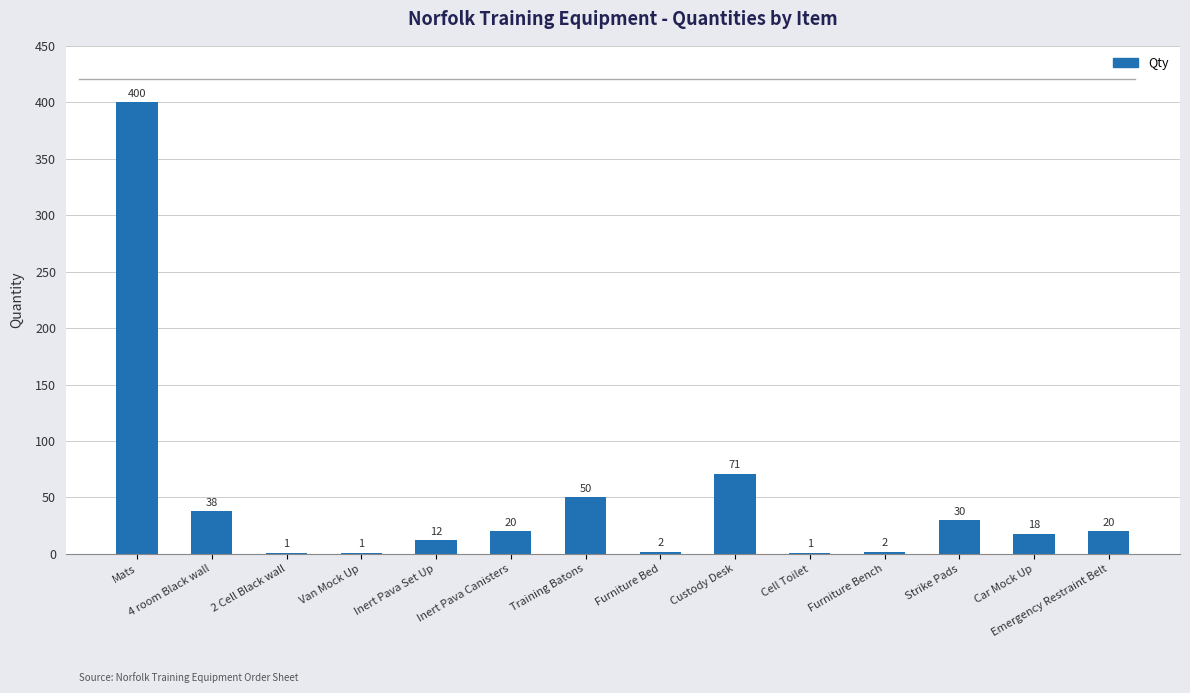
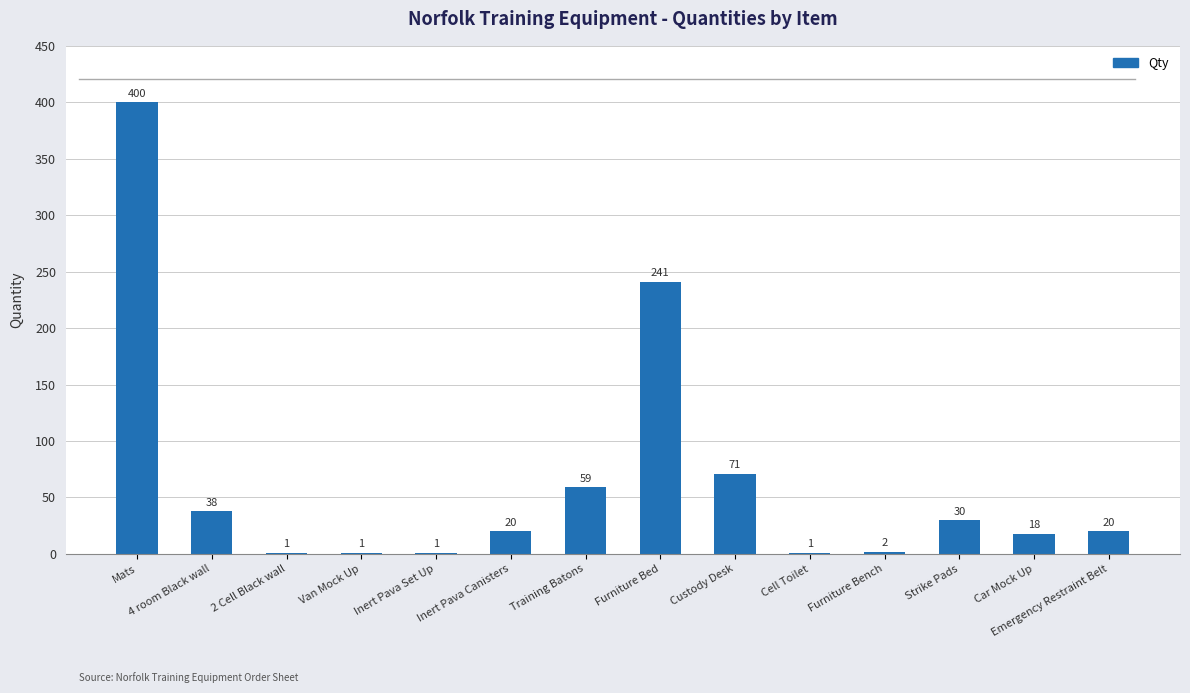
  {
    "Mats": 400,
    "4 room Black wall": 38,
    "2 Cell Black wall": 1,
    "Van Mock Up": 1,
-   "Inert Pava Set Up": 12,
+   "Inert Pava Set Up": 1,
    "Inert Pava Canisters": 20,
-   "Training Batons": 50,
-   "Furniture Bed": 2,
+   "Training Batons": 59,
+   "Furniture Bed": 241,
    "Custody Desk": 71,
    "Cell Toilet": 1,
    "Furniture Bench": 2,
    "Strike Pads": 30,
    "Car Mock Up": 18,
    "Emergency Restraint Belt": 20
  }
